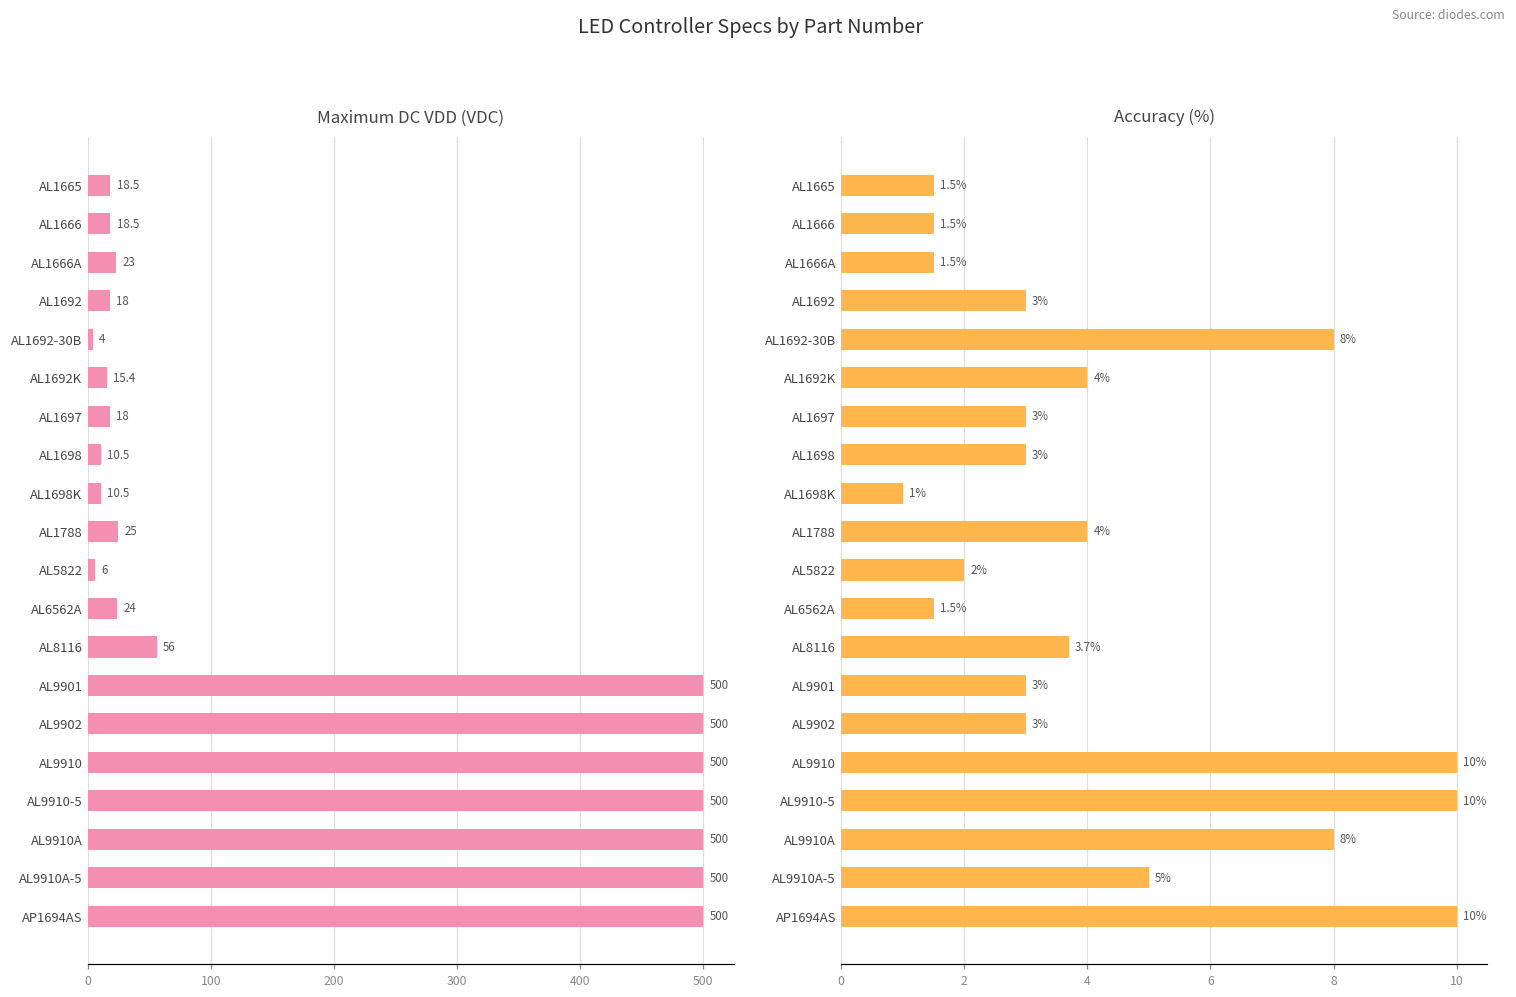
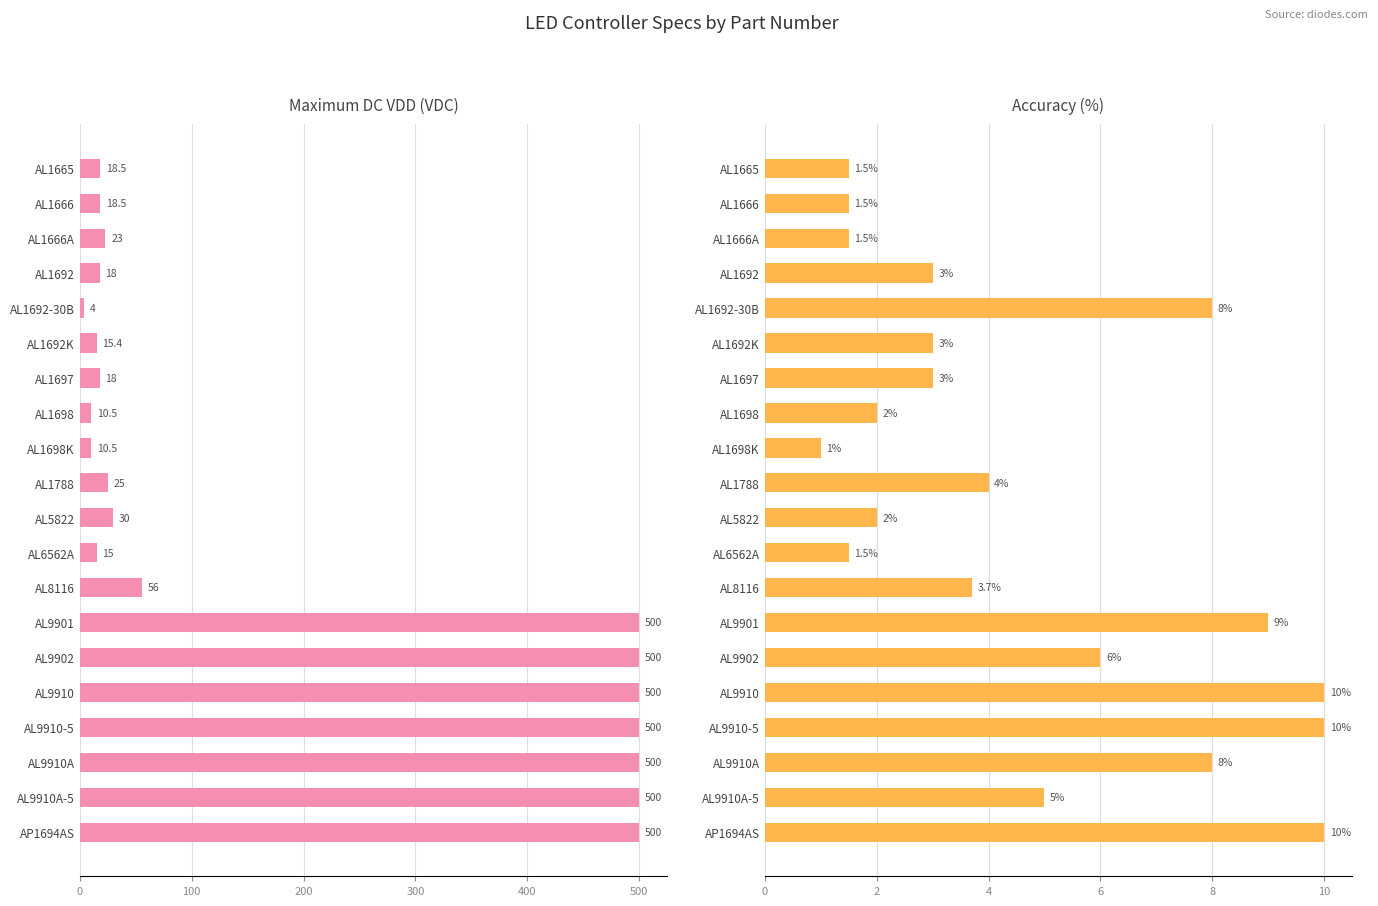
  {
    "Maximum DC VDD (VDC)": {
      "AL1665": "18.5",
      "AL1666": "18.5",
      "AL1666A": "23",
      "AL1692": "18",
      "AL1692-30B": "4",
      "AL1692K": "15.4",
      "AL1697": "18",
      "AL1698": "10.5",
      "AL1698K": "10.5",
      "AL1788": "25",
-     "AL5822": "6",
-     "AL6562A": "24",
+     "AL5822": "30",
+     "AL6562A": "15",
      "AL8116": "56",
      "AL9901": "500",
      "AL9902": "500",
      "AL9910": "500",
      "AL9910-5": "500",
      "AL9910A": "500",
      "AL9910A-5": "500",
      "AP1694AS": "500"
    },
    "Accuracy (%)": {
      "AL1665": "1.5%",
      "AL1666": "1.5%",
      "AL1666A": "1.5%",
      "AL1692": "3%",
      "AL1692-30B": "8%",
-     "AL1692K": "4%",
+     "AL1692K": "3%",
      "AL1697": "3%",
-     "AL1698": "3%",
+     "AL1698": "2%",
      "AL1698K": "1%",
      "AL1788": "4%",
      "AL5822": "2%",
      "AL6562A": "1.5%",
      "AL8116": "3.7%",
-     "AL9901": "3%",
-     "AL9902": "3%",
+     "AL9901": "9%",
+     "AL9902": "6%",
      "AL9910": "10%",
      "AL9910-5": "10%",
      "AL9910A": "8%",
      "AL9910A-5": "5%",
      "AP1694AS": "10%"
    }
  }
